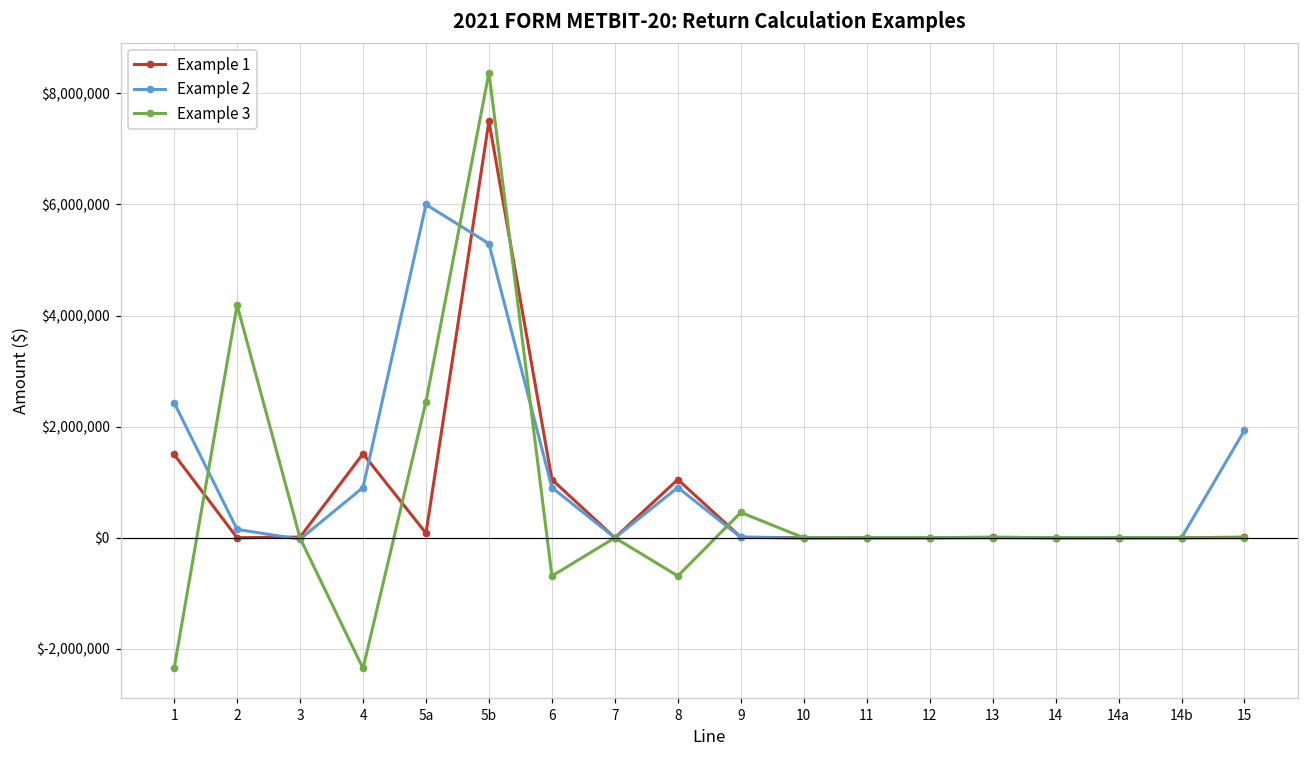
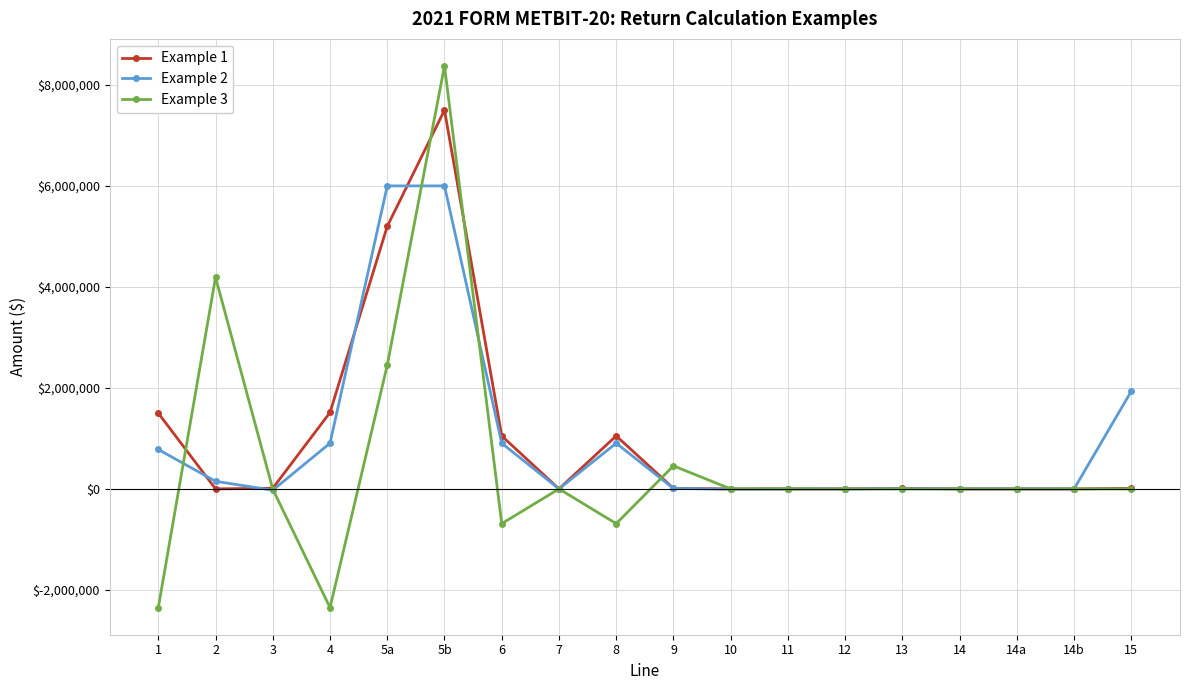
  {
    "Example 1": {
      "1": "$1,500,000",
      "2": "$0",
      "4": "$1,500,000",
-     "5a": "$100,000",
+     "5a": "$5,200,000",
      "5b": "$7,500,000",
      "6": "$1,000,000",
      "8": "$1,000,000"
    },
    "Example 2": {
-     "1": "$2,400,000",
+     "1": "$800,000",
      "2": "$200,000",
      "4": "$900,000",
      "5a": "$6,000,000",
-     "5b": "$5,300,000",
+     "5b": "$6,000,000",
      "6": "$900,000",
      "8": "$900,000",
      "15": "$1,900,000"
    },
    "Example 3": {
      "1": "$-2,400,000",
      "2": "$4,200,000",
      "4": "$-2,400,000",
      "5a": "$2,500,000",
      "5b": "$8,400,000",
      "6": "$-700,000",
      "8": "$-700,000",
      "9": "$500,000"
    }
  }
